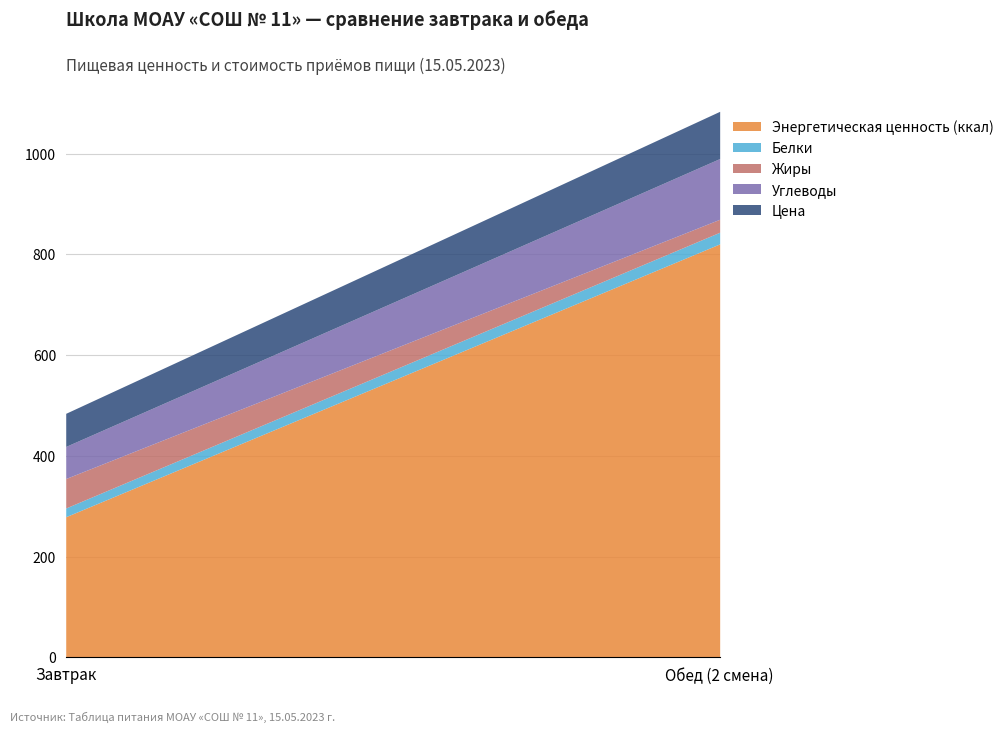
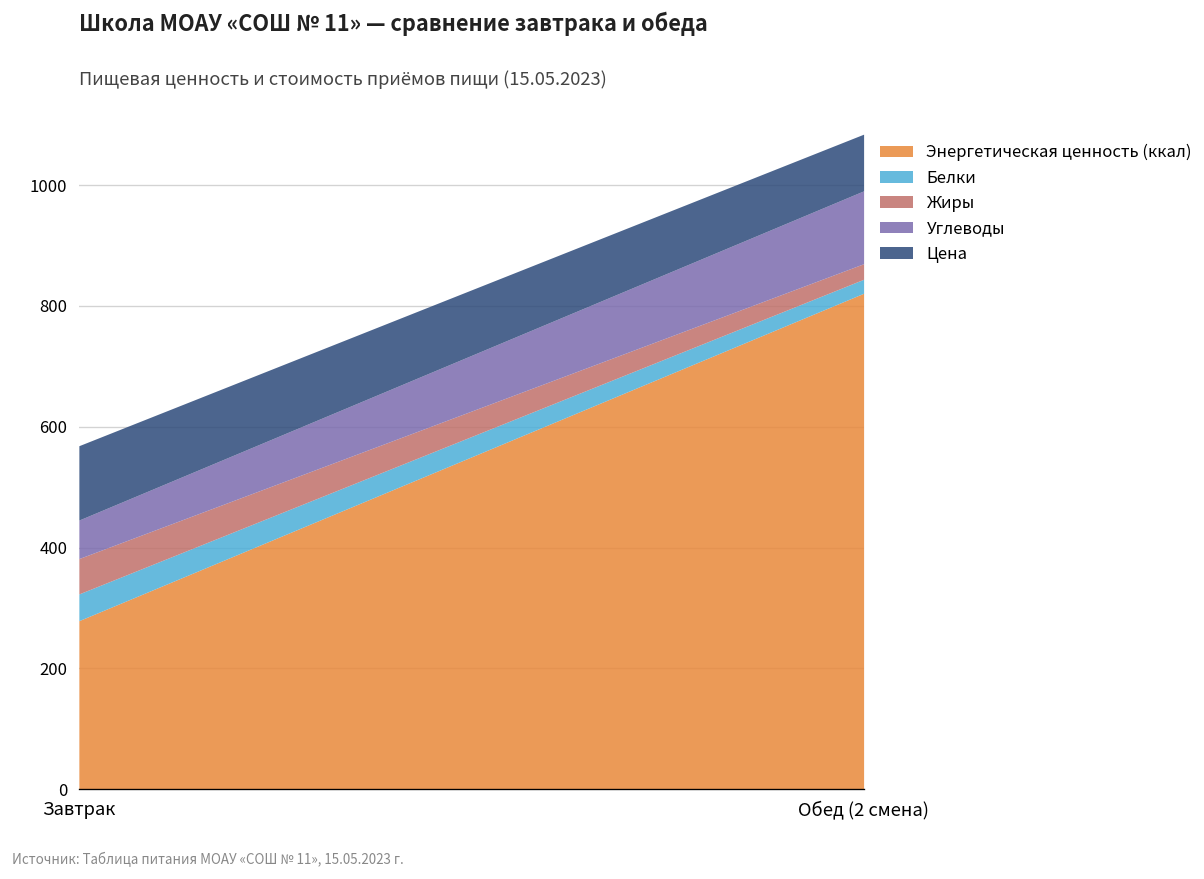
  {
    "Энергетическая ценность (ккал)": {
      "Завтрак": 280,
      "Обед (2 смена)": 820
    },
    "Белки": {
-     "Завтрак": 20,
+     "Завтрак": 40,
      "Обед (2 смена)": 20
    },
    "Жиры": {
      "Завтрак": 60,
      "Обед (2 смена)": 30
    },
    "Углеводы": {
      "Завтрак": 60,
      "Обед (2 смена)": 120
    },
    "Цена": {
-     "Завтрак": 70,
+     "Завтрак": 120,
      "Обед (2 смена)": 90
    }
  }
